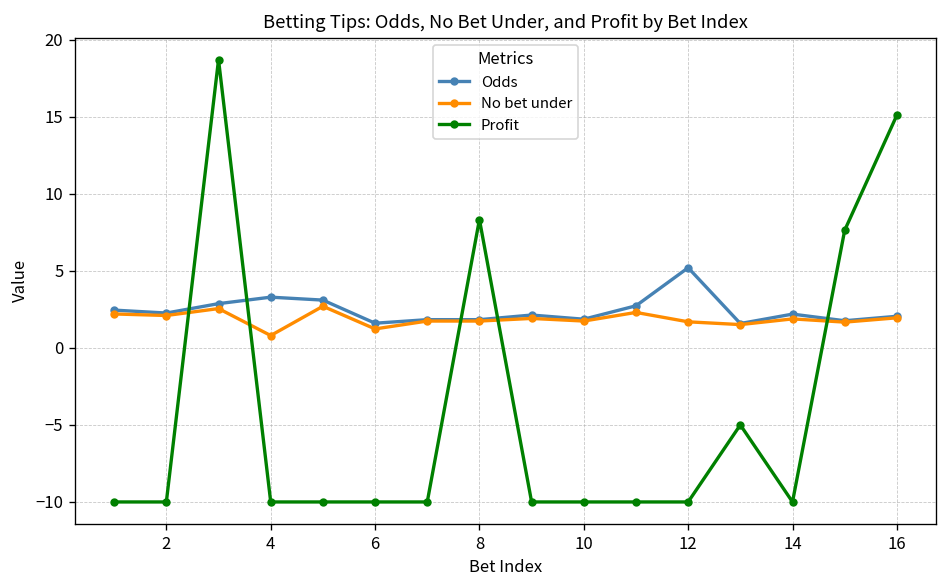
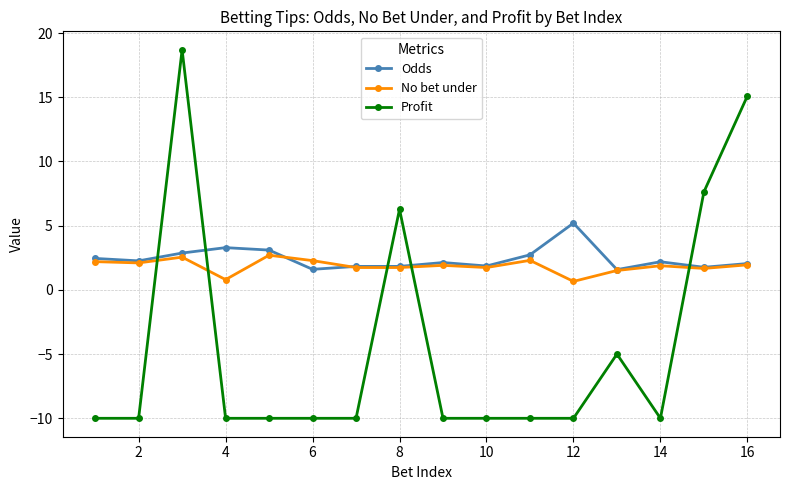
  {
    "Odds": {
      "4": 3.3,
      "6": 1.6,
      "12": 5.2,
      "14": 2.2
    },
    "No bet under": {
      "4": 0.8,
-     "6": 1.2,
-     "12": 1.7,
+     "6": 2.3,
+     "12": 0.7,
      "14": 1.9
    },
    "Profit": {
      "2": -10.0,
      "4": -10.0,
      "6": -10.0,
-     "8": 8.3,
+     "8": 6.3,
      "10": -10.0,
      "12": -10.0,
      "14": -10.0,
      "16": 15.1
    }
  }
